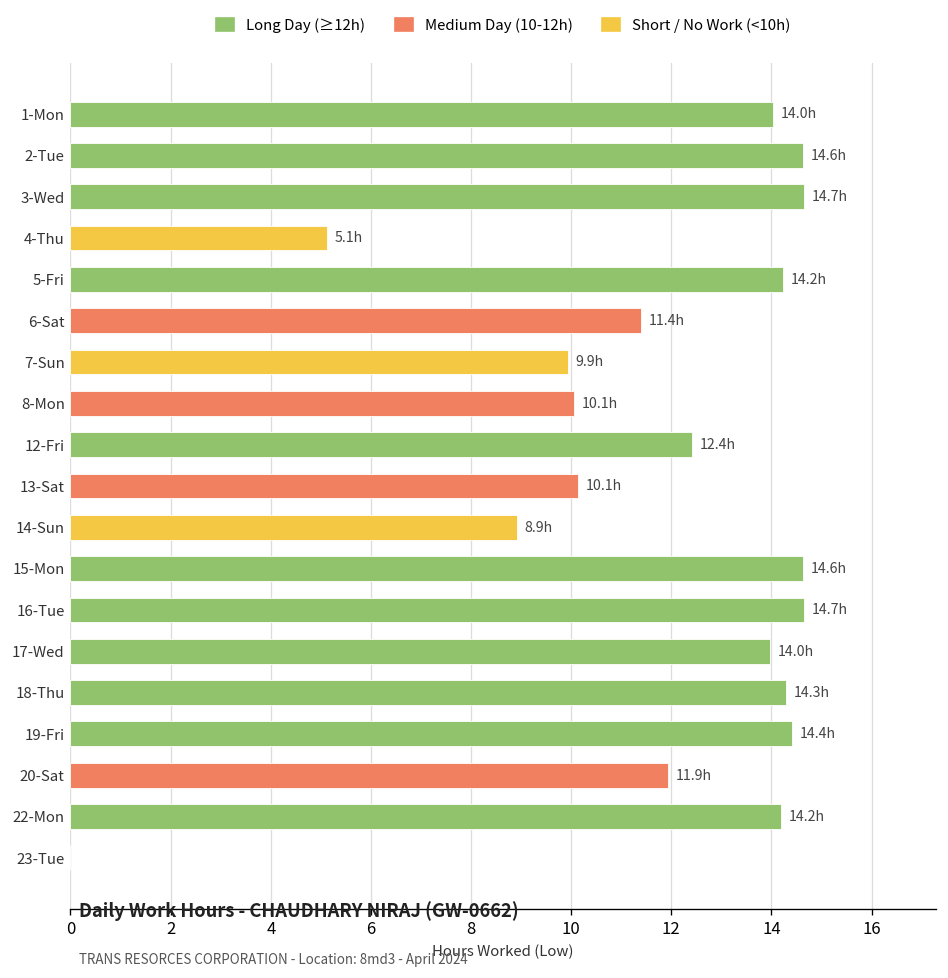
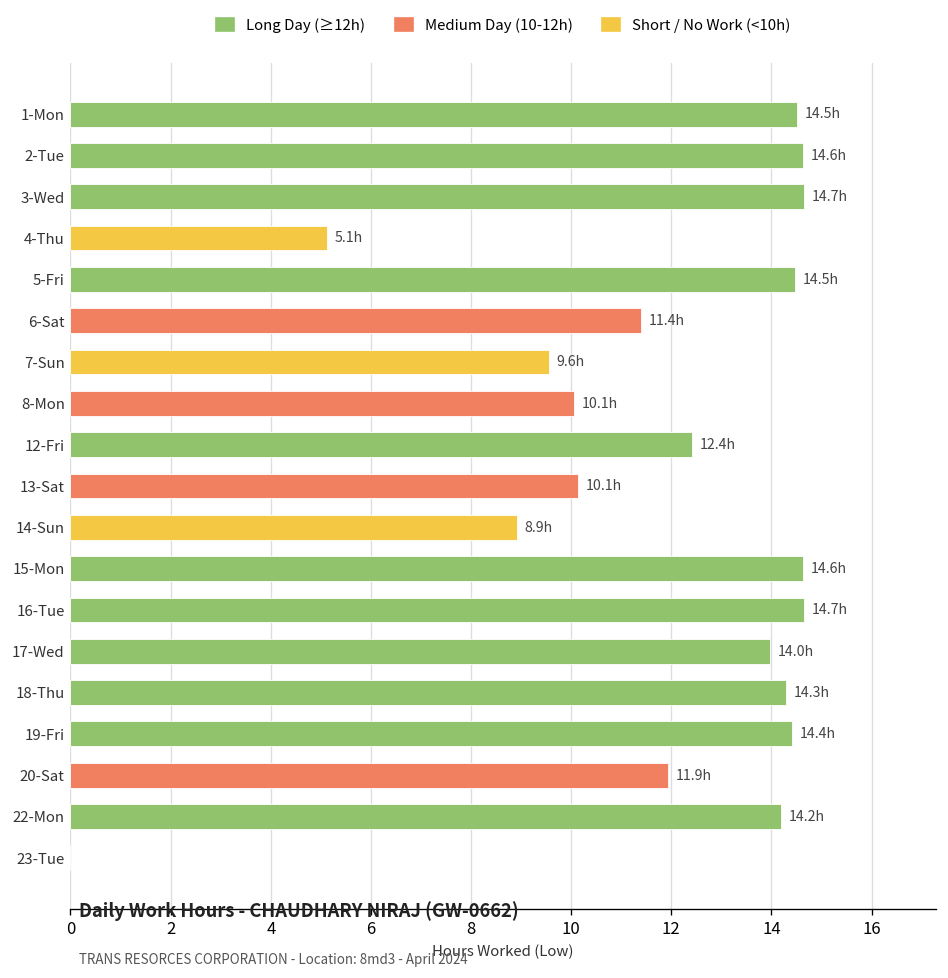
  {
-   "1-Mon": "14.0h",
+   "1-Mon": "14.5h",
    "2-Tue": "14.6h",
    "3-Wed": "14.7h",
    "4-Thu": "5.1h",
-   "5-Fri": "14.2h",
+   "5-Fri": "14.5h",
    "6-Sat": "11.4h",
-   "7-Sun": "9.9h",
+   "7-Sun": "9.6h",
    "8-Mon": "10.1h",
    "12-Fri": "12.4h",
    "13-Sat": "10.1h",
    "14-Sun": "8.9h",
    "15-Mon": "14.6h",
    "16-Tue": "14.7h",
    "17-Wed": "14.0h",
    "18-Thu": "14.3h",
    "19-Fri": "14.4h",
    "20-Sat": "11.9h",
    "22-Mon": "14.2h"
  }
